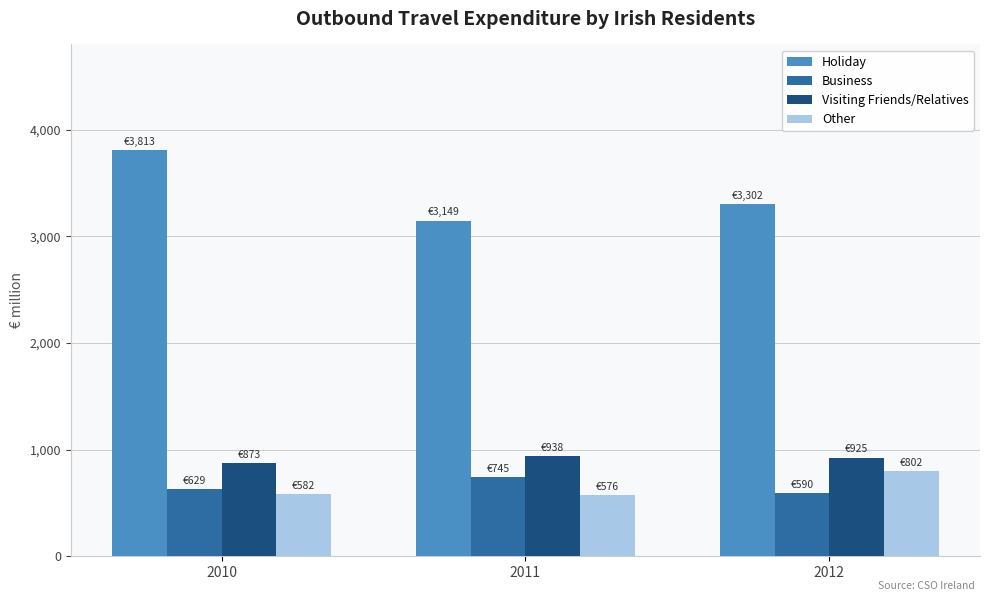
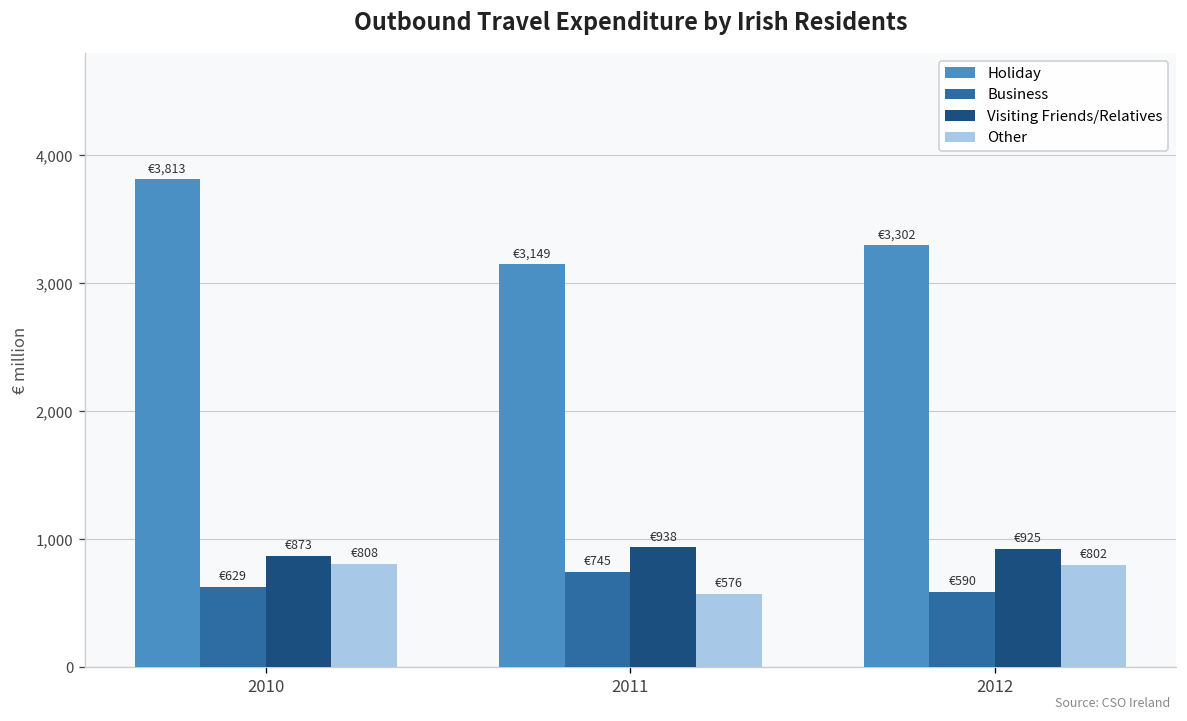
  {
    "Other": {
-     "2010": "€582",
+     "2010": "€808",
      "2011": "€576",
      "2012": "€802"
    }
  }
